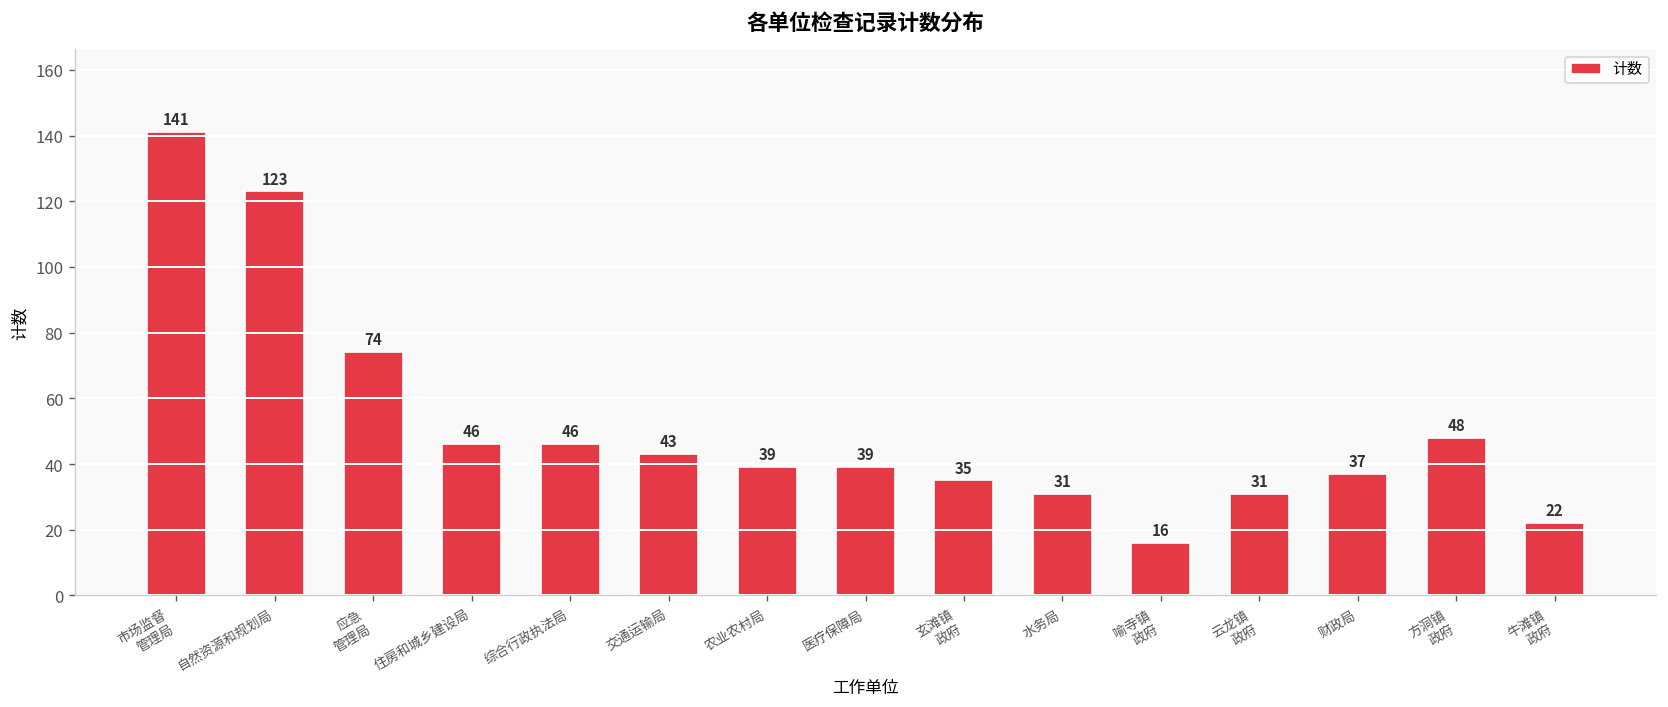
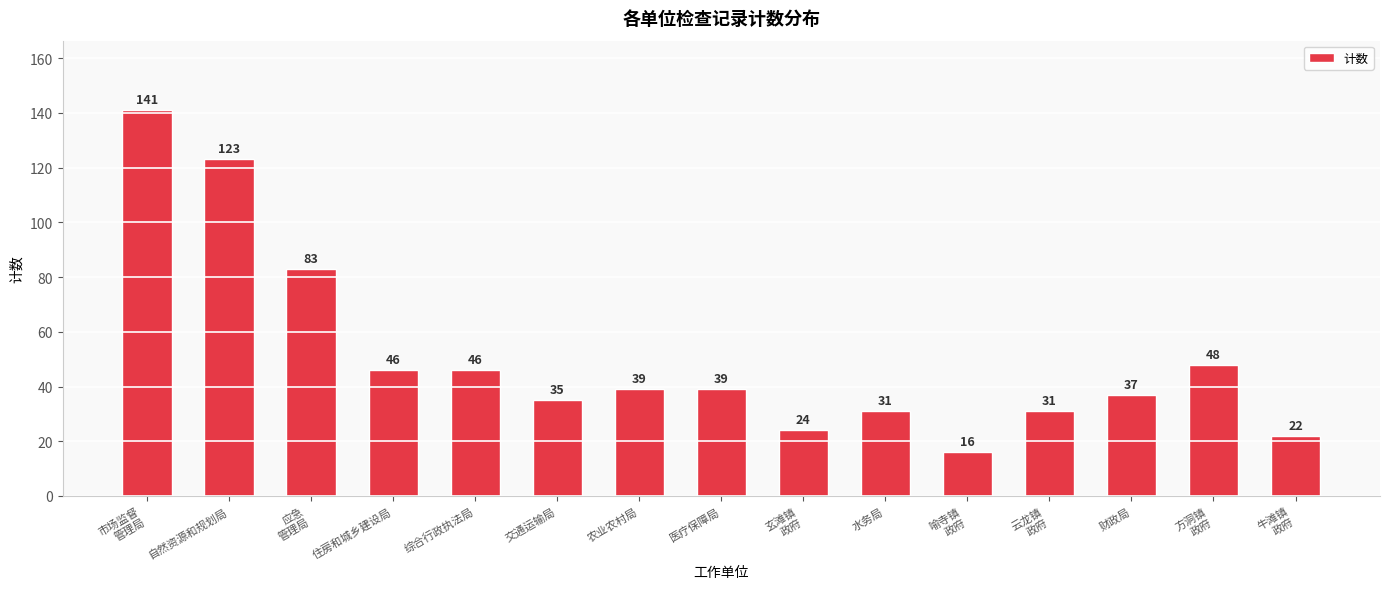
  {
    "市场监督 管理局": 141,
    "自然资源和规划局": 123,
-   "应急 管理局": 74,
+   "应急 管理局": 83,
    "住房和城乡建设局": 46,
    "综合行政执法局": 46,
-   "交通运输局": 43,
+   "交通运输局": 35,
    "农业农村局": 39,
    "医疗保障局": 39,
-   "玄滩镇 政府": 35,
+   "玄滩镇 政府": 24,
    "水务局": 31,
    "喻寺镇 政府": 16,
    "云龙镇 政府": 31,
    "财政局": 37,
    "方洞镇 政府": 48,
    "牛滩镇 政府": 22
  }
